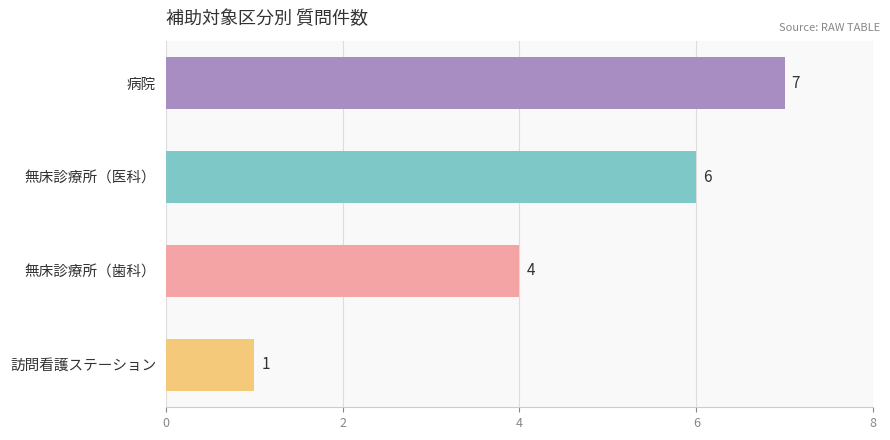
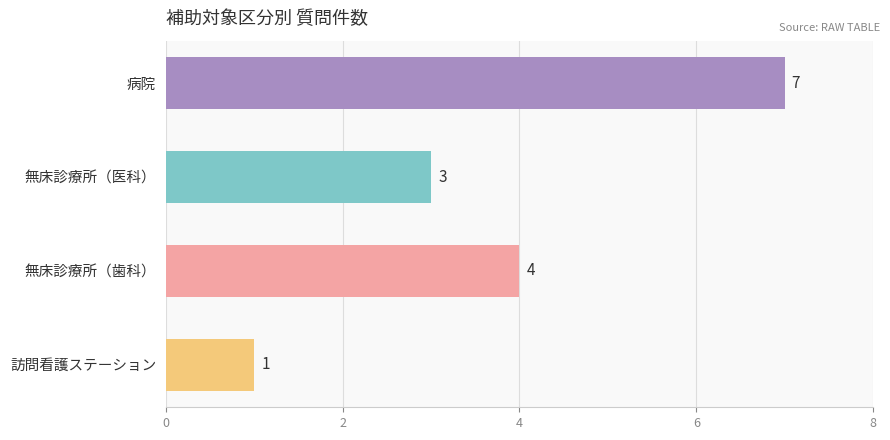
  {
    "病院": 7,
-   "無床診療所（医科）": 6,
+   "無床診療所（医科）": 3,
    "無床診療所（歯科）": 4,
    "訪問看護ステーション": 1
  }
